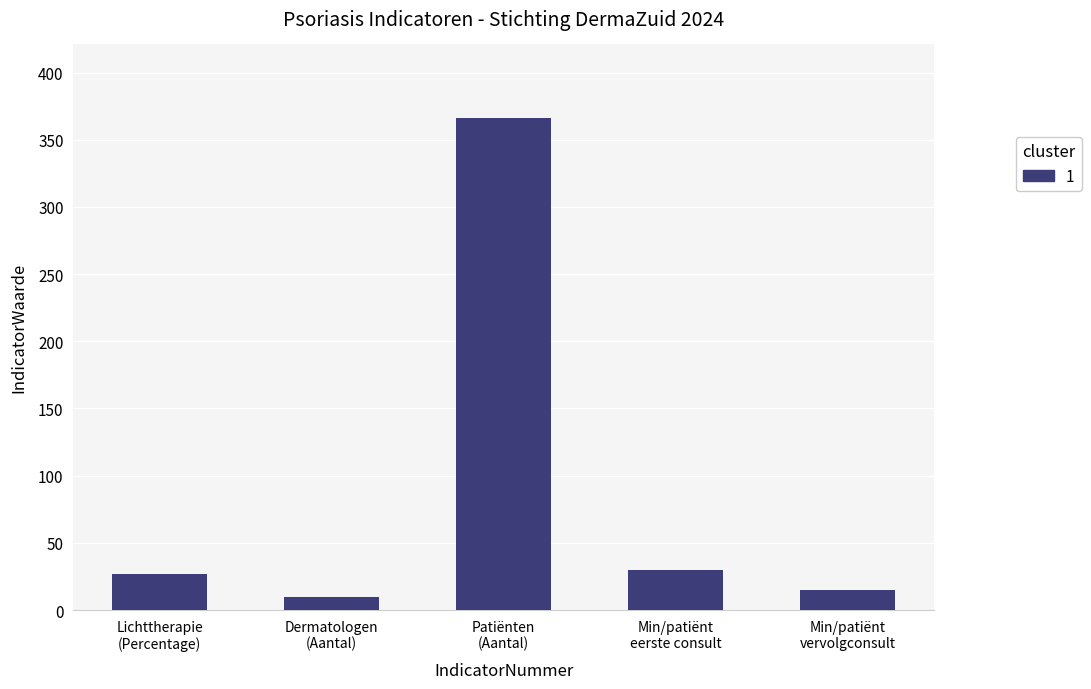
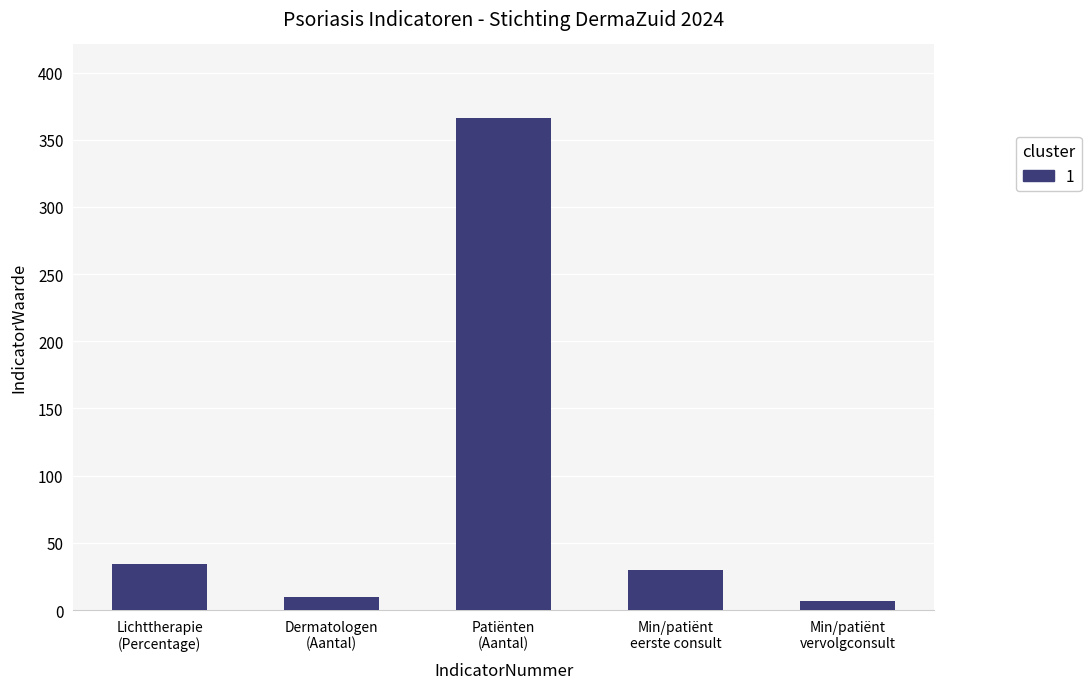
  {
-   "Lichttherapie (Percentage)": 27,
+   "Lichttherapie (Percentage)": 34,
    "Dermatologen (Aantal)": 10,
    "Patiënten (Aantal)": 366,
    "Min/patiënt eerste consult": 30,
-   "Min/patiënt vervolgconsult": 15
+   "Min/patiënt vervolgconsult": 7
  }
